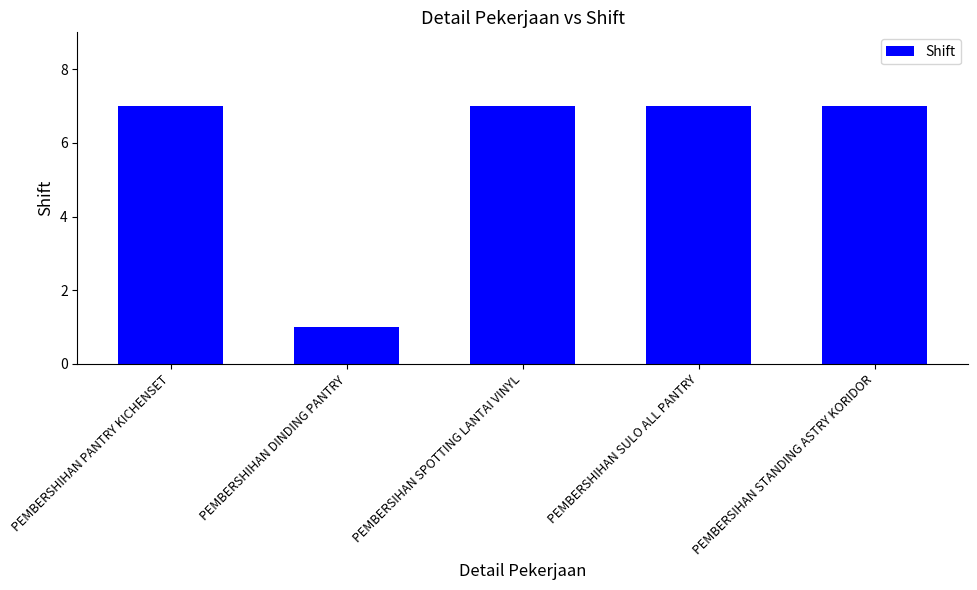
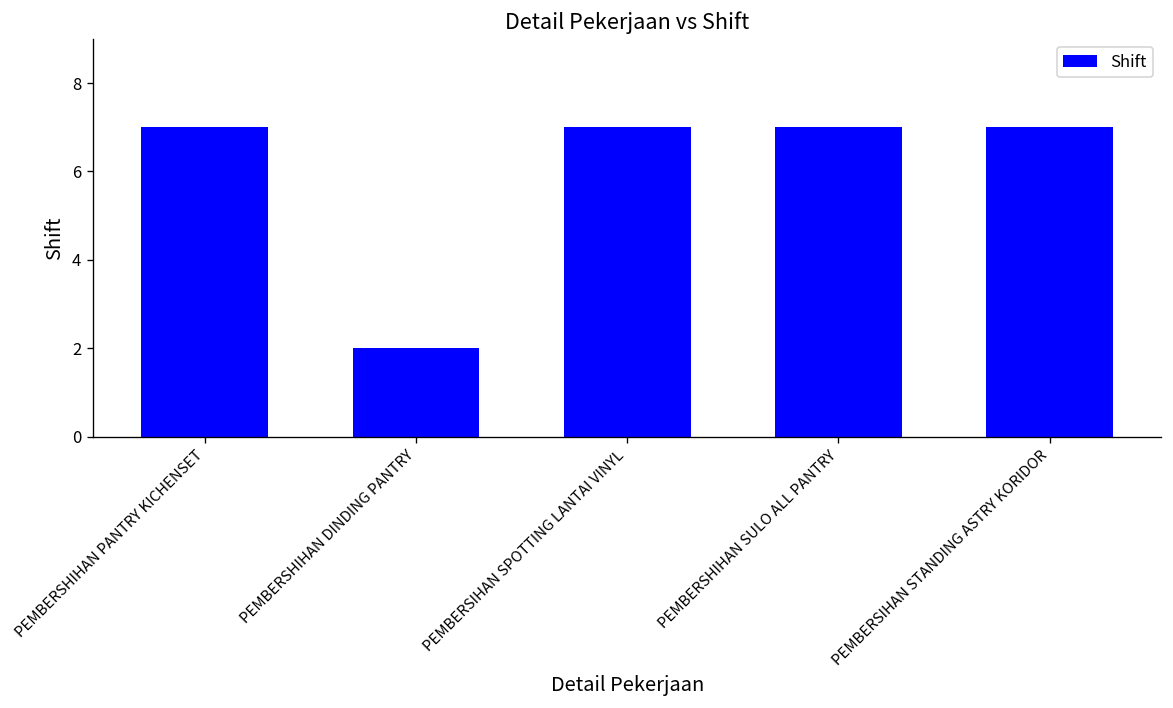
  {
    "PEMBERSHIHAN PANTRY KICHENSET": 7,
-   "PEMBERSHIHAN DINDING PANTRY": 1,
+   "PEMBERSHIHAN DINDING PANTRY": 2,
    "PEMBERSIHAN SPOTTING LANTAI VINYL": 7,
    "PEMBERSHIHAN SULO ALL PANTRY": 7,
    "PEMBERSIHAN STANDING ASTRY KORIDOR": 7
  }
